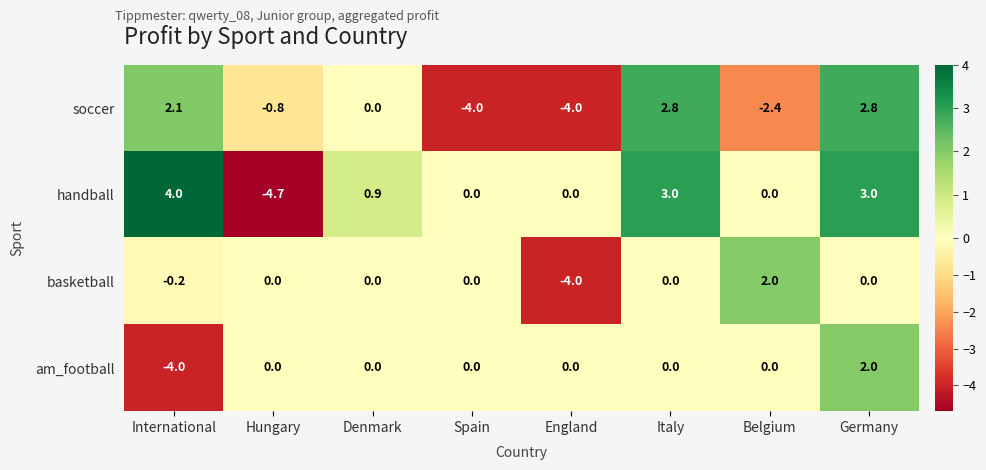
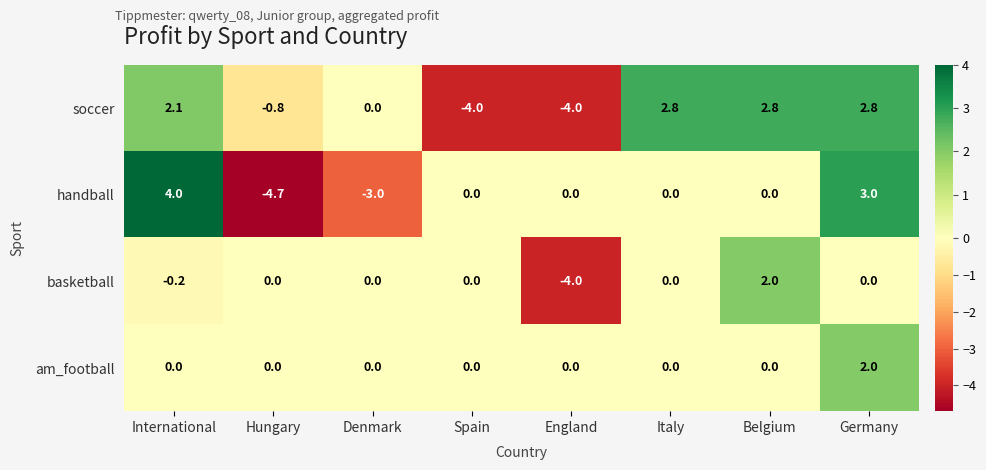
  {
    "soccer": {
      "International": 2.1,
      "Hungary": -0.8,
      "Denmark": 0.0,
      "Spain": -4.0,
      "England": -4.0,
      "Italy": 2.8,
-     "Belgium": -2.4,
+     "Belgium": 2.8,
      "Germany": 2.8
    },
    "handball": {
      "International": 4.0,
      "Hungary": -4.7,
-     "Denmark": 0.9,
+     "Denmark": -3.0,
      "Spain": 0.0,
      "England": 0.0,
-     "Italy": 3.0,
+     "Italy": 0.0,
      "Belgium": 0.0,
      "Germany": 3.0
    },
    "basketball": {
      "International": -0.2,
      "Hungary": 0.0,
      "Denmark": 0.0,
      "Spain": 0.0,
      "England": -4.0,
      "Italy": 0.0,
      "Belgium": 2.0,
      "Germany": 0.0
    },
    "am_football": {
-     "International": -4.0,
+     "International": 0.0,
      "Hungary": 0.0,
      "Denmark": 0.0,
      "Spain": 0.0,
      "England": 0.0,
      "Italy": 0.0,
      "Belgium": 0.0,
      "Germany": 2.0
    }
  }
